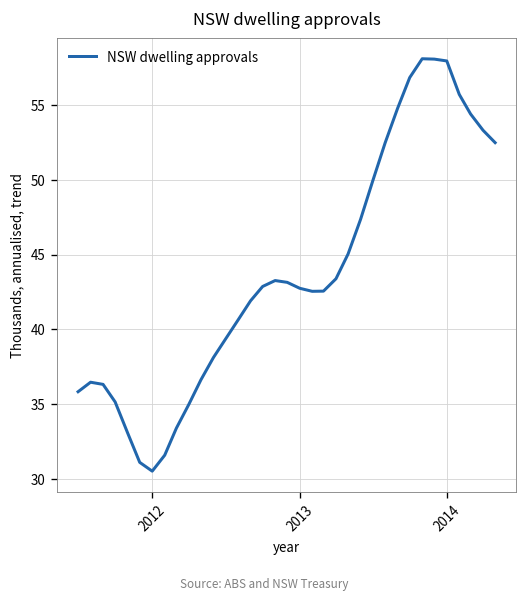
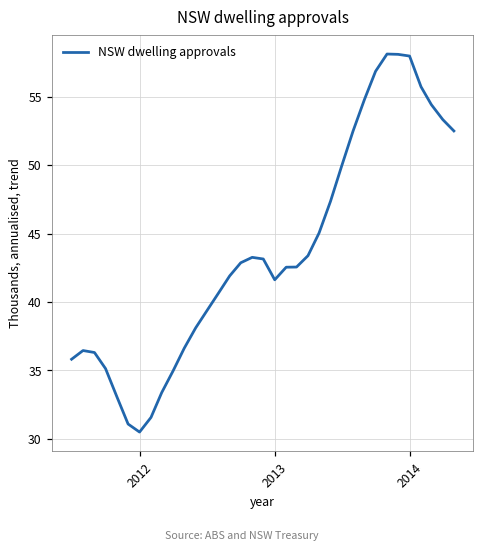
  {
    "2012": 30.5,
-   "2013": 42.7,
+   "2013": 41.6,
    "2014": 58.0
  }
